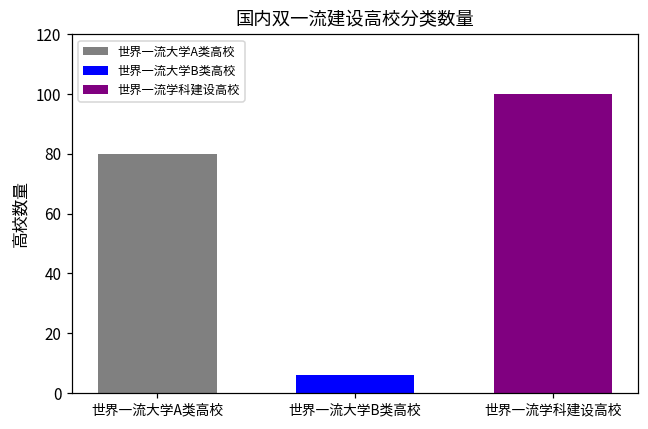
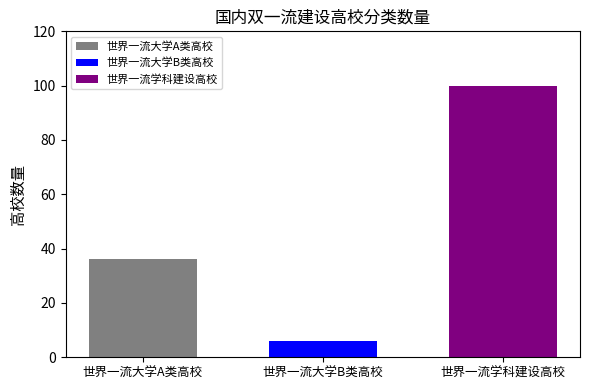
  {
-   "世界一流大学A类高校": 80,
+   "世界一流大学A类高校": 36,
    "世界一流大学B类高校": 6,
    "世界一流学科建设高校": 100
  }
